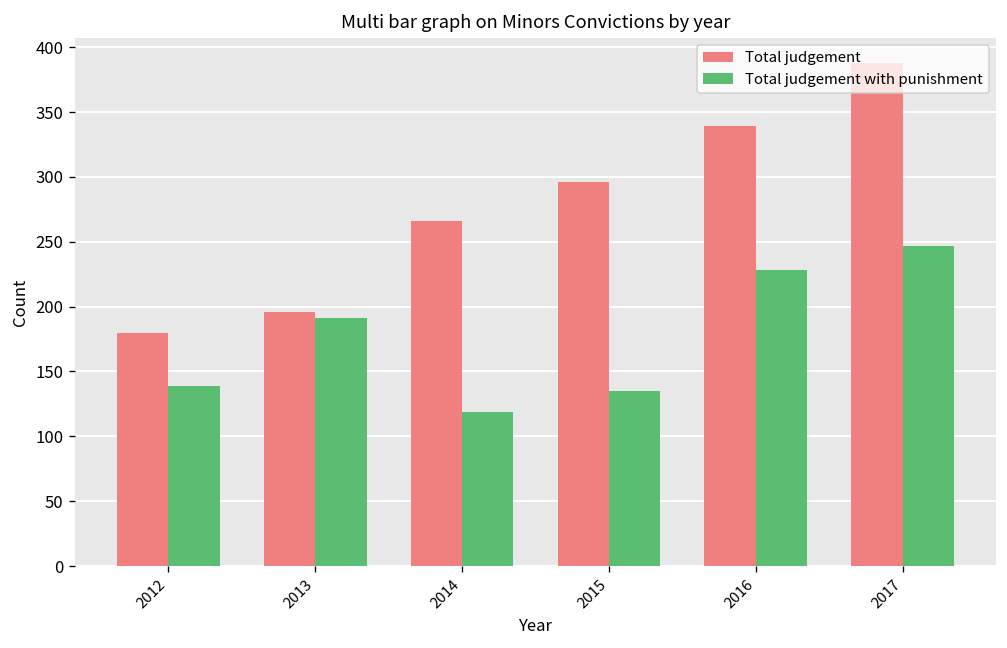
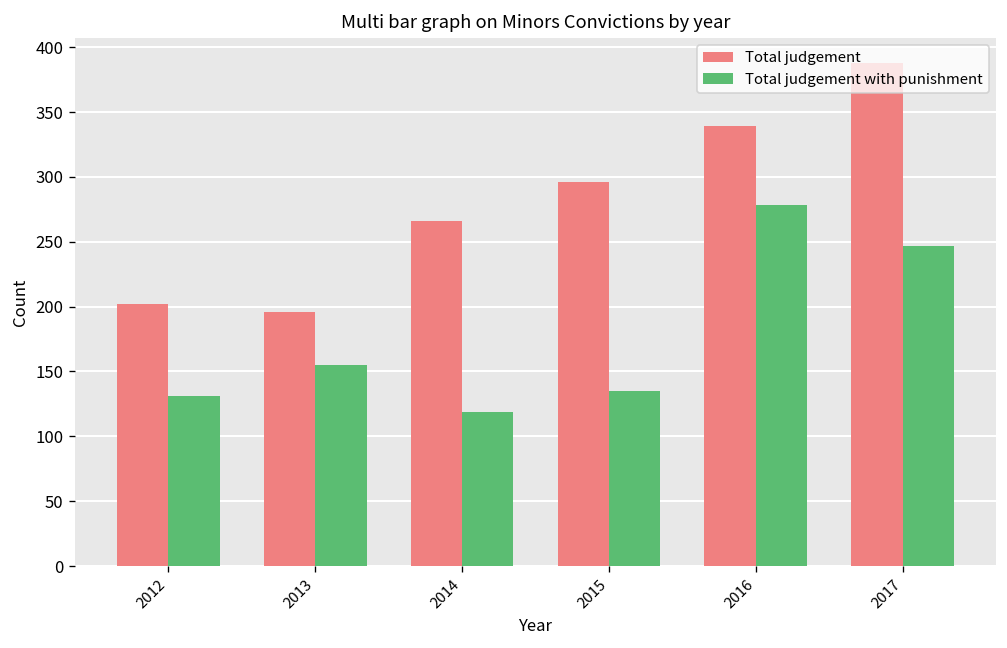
  {
    "Total judgement": {
-     "2012": 180,
+     "2012": 202,
      "2013": 196,
      "2014": 266,
      "2015": 296,
      "2016": 339
    },
    "Total judgement with punishment": {
-     "2012": 139,
-     "2013": 191,
+     "2012": 131,
+     "2013": 155,
      "2014": 119,
      "2015": 135,
-     "2016": 228,
+     "2016": 278,
      "2017": 247
    }
  }
